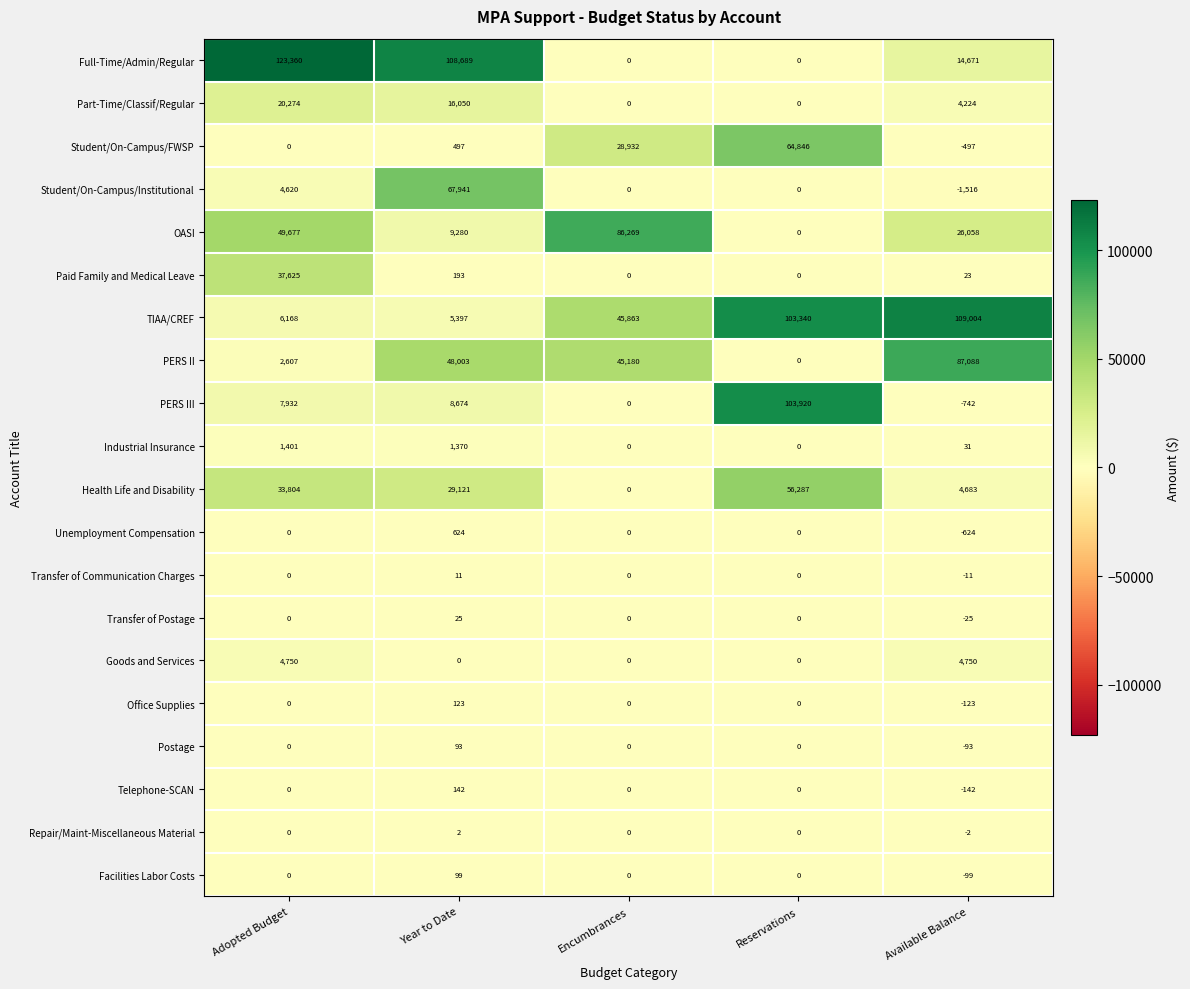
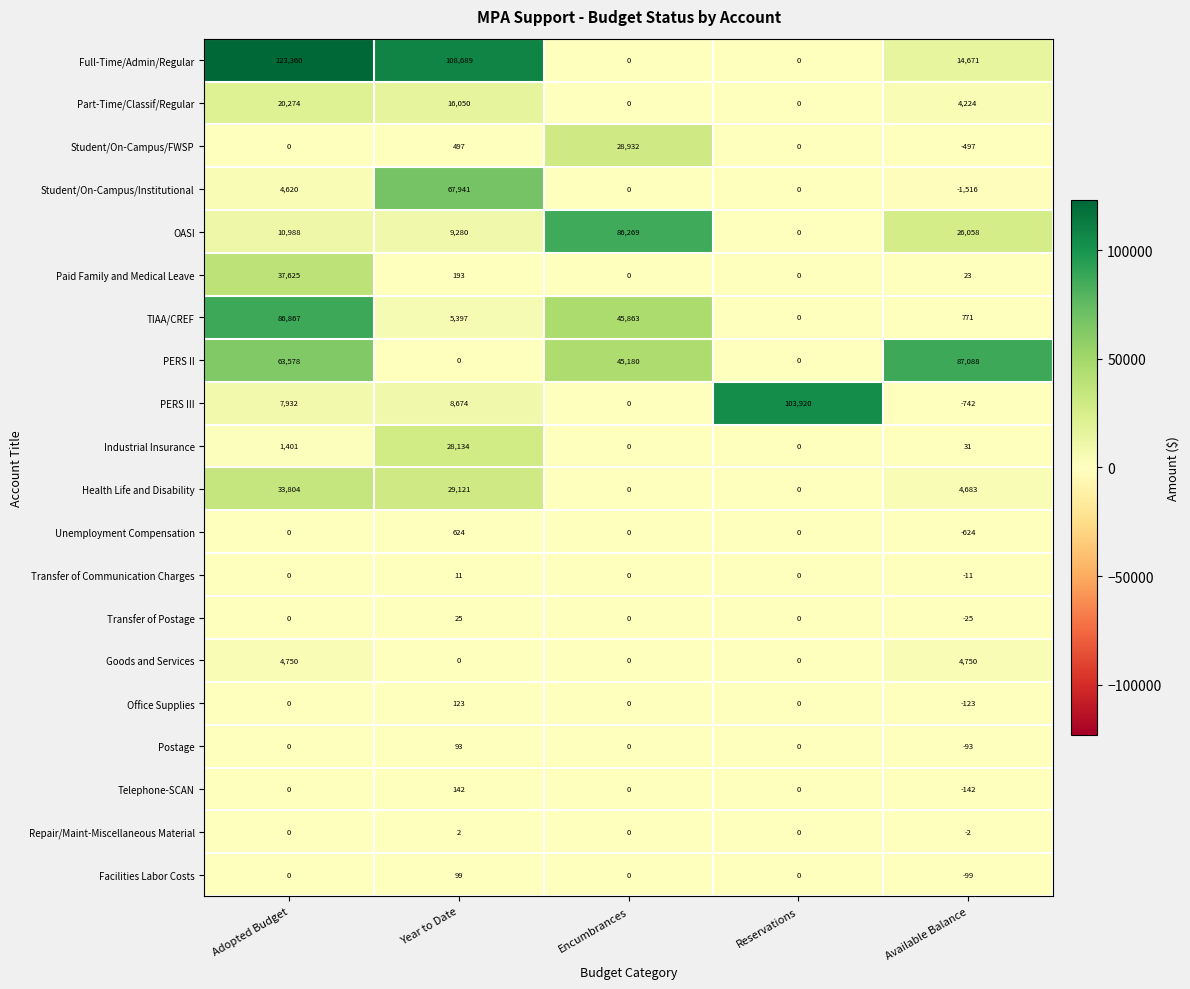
  {
    "Full-Time/Admin/Regular": {
      "Adopted Budget": "123,360",
      "Year to Date": "108,689",
      "Encumbrances": "0",
      "Reservations": "0",
      "Available Balance": "14,671"
    },
    "Part-Time/Classif/Regular": {
      "Adopted Budget": "20,274",
      "Year to Date": "16,050",
      "Encumbrances": "0",
      "Reservations": "0",
      "Available Balance": "4,224"
    },
    "Student/On-Campus/FWSP": {
      "Adopted Budget": "0",
      "Year to Date": "497",
      "Encumbrances": "28,932",
-     "Reservations": "64,846",
+     "Reservations": "0",
      "Available Balance": "-497"
    },
    "Student/On-Campus/Institutional": {
      "Adopted Budget": "4,620",
      "Year to Date": "67,941",
      "Encumbrances": "0",
      "Reservations": "0",
      "Available Balance": "-1,516"
    },
    "OASI": {
-     "Adopted Budget": "49,677",
+     "Adopted Budget": "10,988",
      "Year to Date": "9,280",
      "Encumbrances": "86,269",
      "Reservations": "0",
      "Available Balance": "26,058"
    },
    "Paid Family and Medical Leave": {
      "Adopted Budget": "37,625",
      "Year to Date": "193",
      "Encumbrances": "0",
      "Reservations": "0",
      "Available Balance": "23"
    },
    "TIAA/CREF": {
-     "Adopted Budget": "6,168",
+     "Adopted Budget": "86,867",
      "Year to Date": "5,397",
      "Encumbrances": "45,863",
-     "Reservations": "103,340",
-     "Available Balance": "109,004"
+     "Reservations": "0",
+     "Available Balance": "771"
    },
    "PERS II": {
-     "Adopted Budget": "2,607",
-     "Year to Date": "48,003",
+     "Adopted Budget": "63,578",
+     "Year to Date": "0",
      "Encumbrances": "45,180",
      "Reservations": "0",
      "Available Balance": "87,088"
    },
    "PERS III": {
      "Adopted Budget": "7,932",
      "Year to Date": "8,674",
      "Encumbrances": "0",
      "Reservations": "103,920",
      "Available Balance": "-742"
    },
    "Industrial Insurance": {
      "Adopted Budget": "1,401",
-     "Year to Date": "1,370",
+     "Year to Date": "28,134",
      "Encumbrances": "0",
      "Reservations": "0",
      "Available Balance": "31"
    },
    "Health Life and Disability": {
      "Adopted Budget": "33,804",
      "Year to Date": "29,121",
      "Encumbrances": "0",
-     "Reservations": "56,287",
+     "Reservations": "0",
      "Available Balance": "4,683"
    },
    "Unemployment Compensation": {
      "Adopted Budget": "0",
      "Year to Date": "624",
      "Encumbrances": "0",
      "Reservations": "0",
      "Available Balance": "-624"
    },
    "Transfer of Communication Charges": {
      "Adopted Budget": "0",
      "Year to Date": "11",
      "Encumbrances": "0",
      "Reservations": "0",
      "Available Balance": "-11"
    },
    "Transfer of Postage": {
      "Adopted Budget": "0",
      "Year to Date": "25",
      "Encumbrances": "0",
      "Reservations": "0",
      "Available Balance": "-25"
    },
    "Goods and Services": {
      "Adopted Budget": "4,750",
      "Year to Date": "0",
      "Encumbrances": "0",
      "Reservations": "0",
      "Available Balance": "4,750"
    },
    "Office Supplies": {
      "Adopted Budget": "0",
      "Year to Date": "123",
      "Encumbrances": "0",
      "Reservations": "0",
      "Available Balance": "-123"
    },
    "Postage": {
      "Adopted Budget": "0",
      "Year to Date": "93",
      "Encumbrances": "0",
      "Reservations": "0",
      "Available Balance": "-93"
    },
    "Telephone-SCAN": {
      "Adopted Budget": "0",
      "Year to Date": "142",
      "Encumbrances": "0",
      "Reservations": "0",
      "Available Balance": "-142"
    },
    "Repair/Maint-Miscellaneous Material": {
      "Adopted Budget": "0",
      "Year to Date": "2",
      "Encumbrances": "0",
      "Reservations": "0",
      "Available Balance": "-2"
    },
    "Facilities Labor Costs": {
      "Adopted Budget": "0",
      "Year to Date": "99",
      "Encumbrances": "0",
      "Reservations": "0",
      "Available Balance": "-99"
    }
  }
